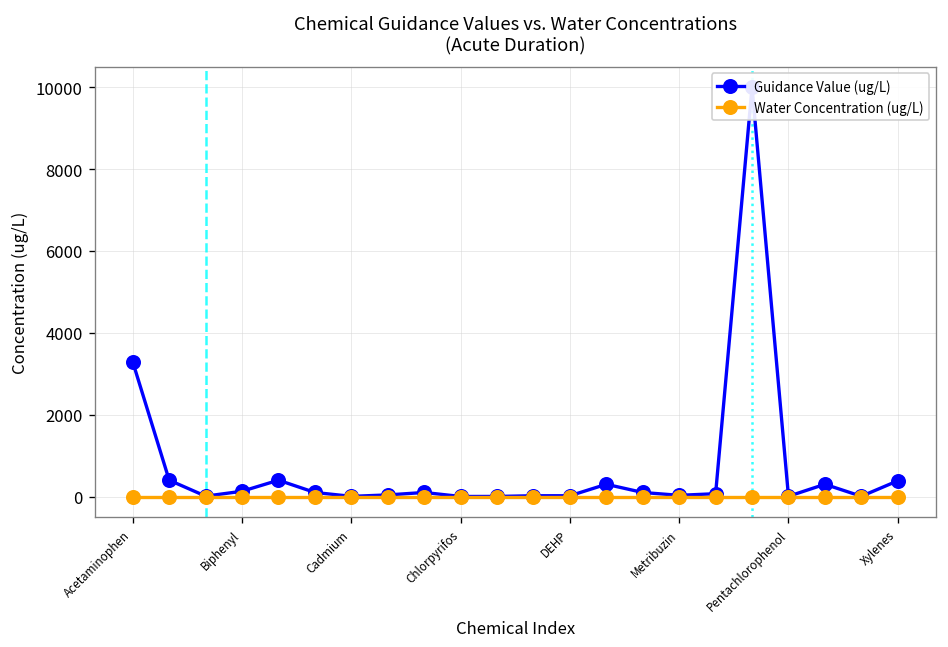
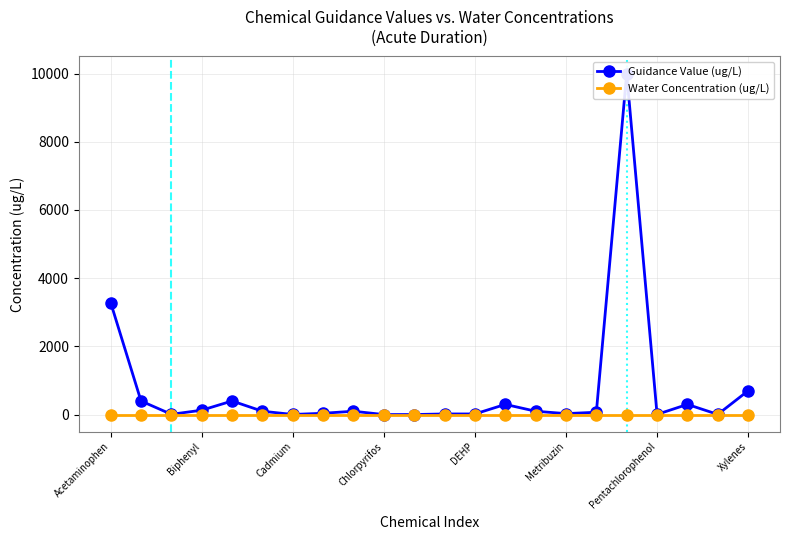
  {
    "Guidance Value (ug/L)": {
      "Acetaminophen": 3300,
      "Biphenyl": 100,
-     "Xylenes": 400
+     "Xylenes": 700
    },
    "Water Concentration (ug/L)": {
      "Acetaminophen": 0,
      "Biphenyl": 0,
      "Xylenes": 0
    }
  }
